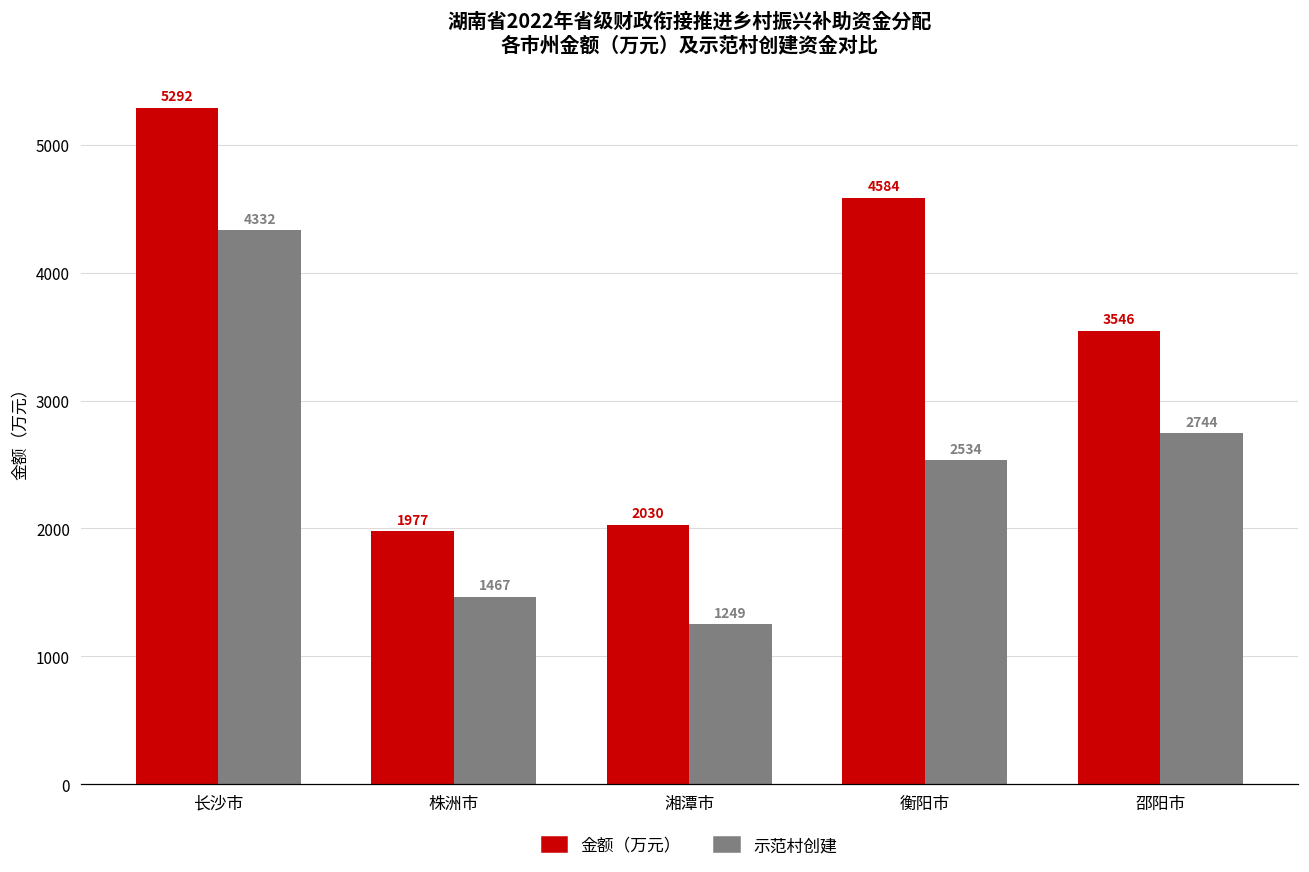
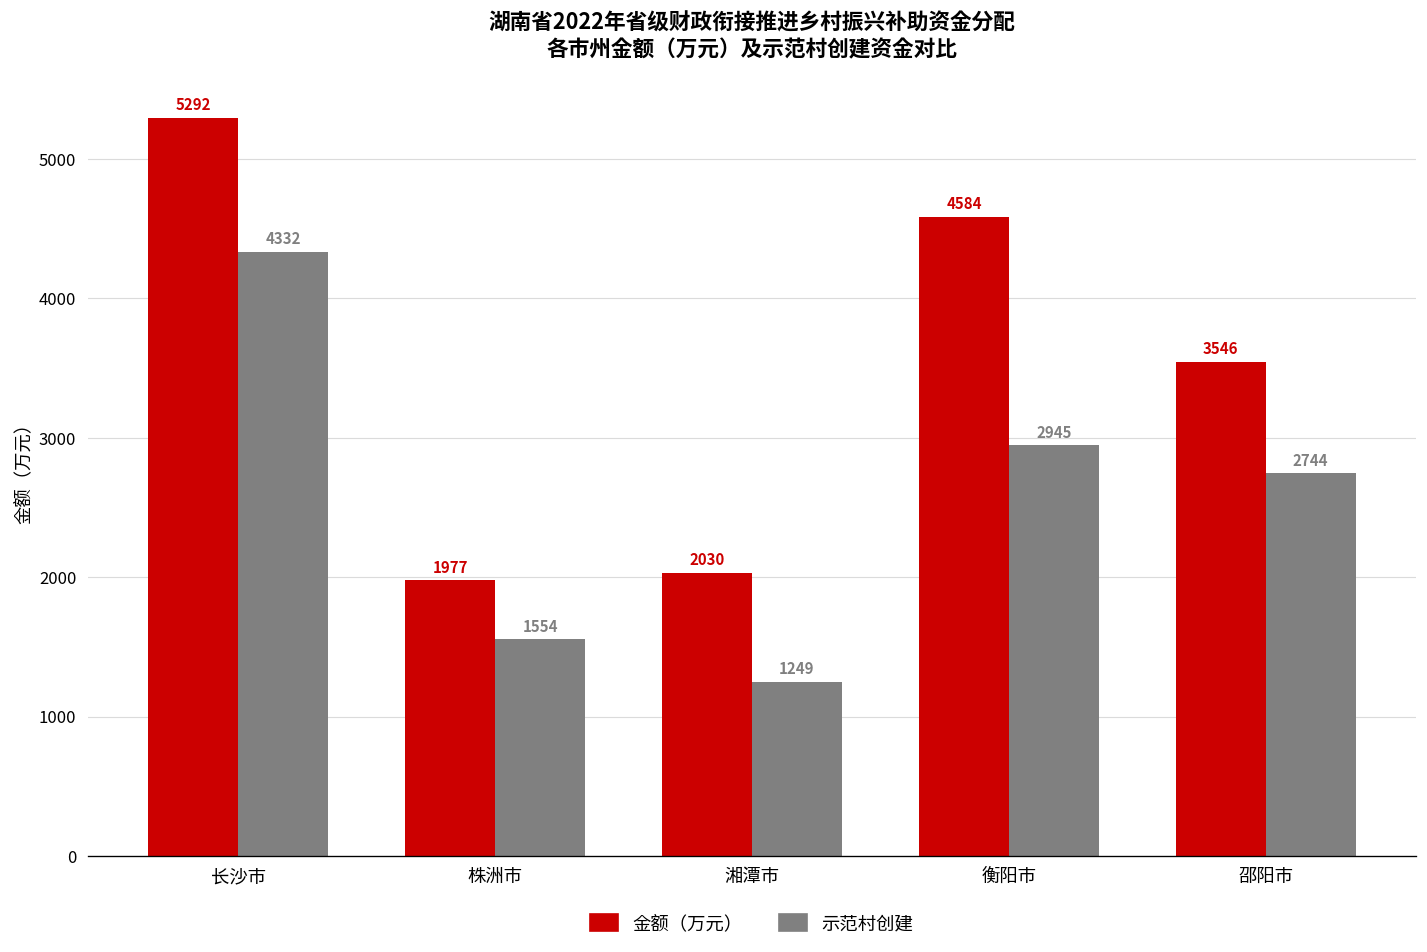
  {
    "金额（万元）": {
      "长沙市": 5292,
      "株洲市": 1977,
      "湘潭市": 2030,
      "衡阳市": 4584,
      "邵阳市": 3546
    },
    "示范村创建": {
      "长沙市": 4332,
-     "株洲市": 1467,
+     "株洲市": 1554,
      "湘潭市": 1249,
-     "衡阳市": 2534,
+     "衡阳市": 2945,
      "邵阳市": 2744
    }
  }
